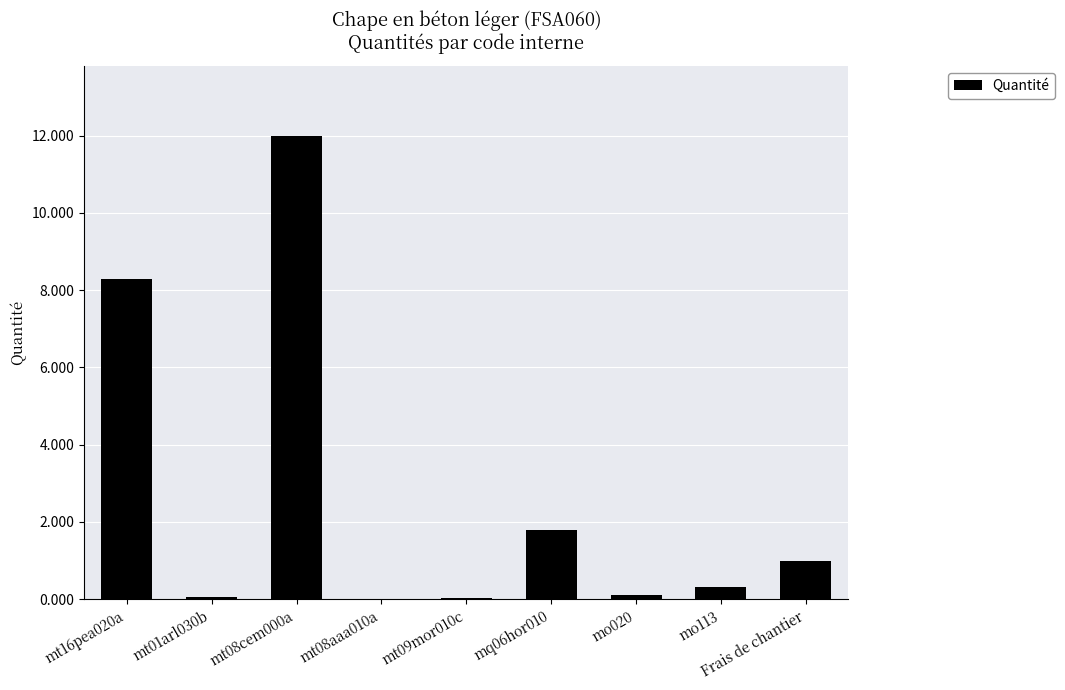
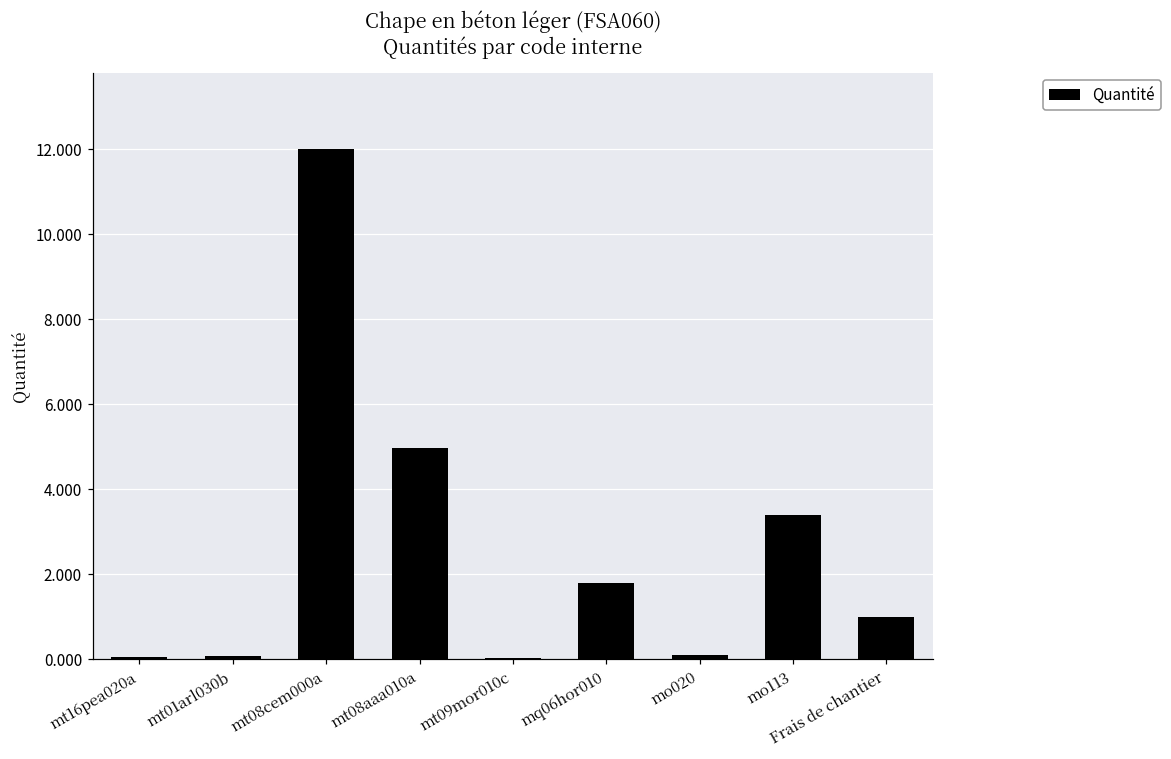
  {
-   "mt16pea020a": 8.3,
+   "mt16pea020a": 0.1,
    "mt08cem000a": 12.0,
-   "mt08aaa010a": 0.0,
+   "mt08aaa010a": 5.0,
    "mq06hor010": 1.8,
    "mo020": 0.1,
-   "mo113": 0.3,
+   "mo113": 3.4,
    "Frais de chantier": 1.0
  }
